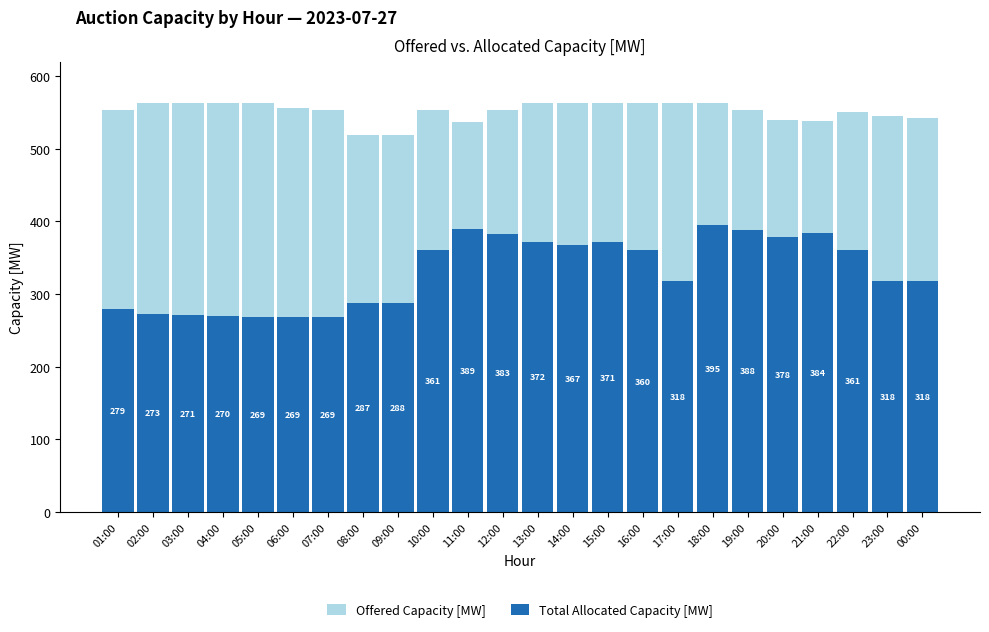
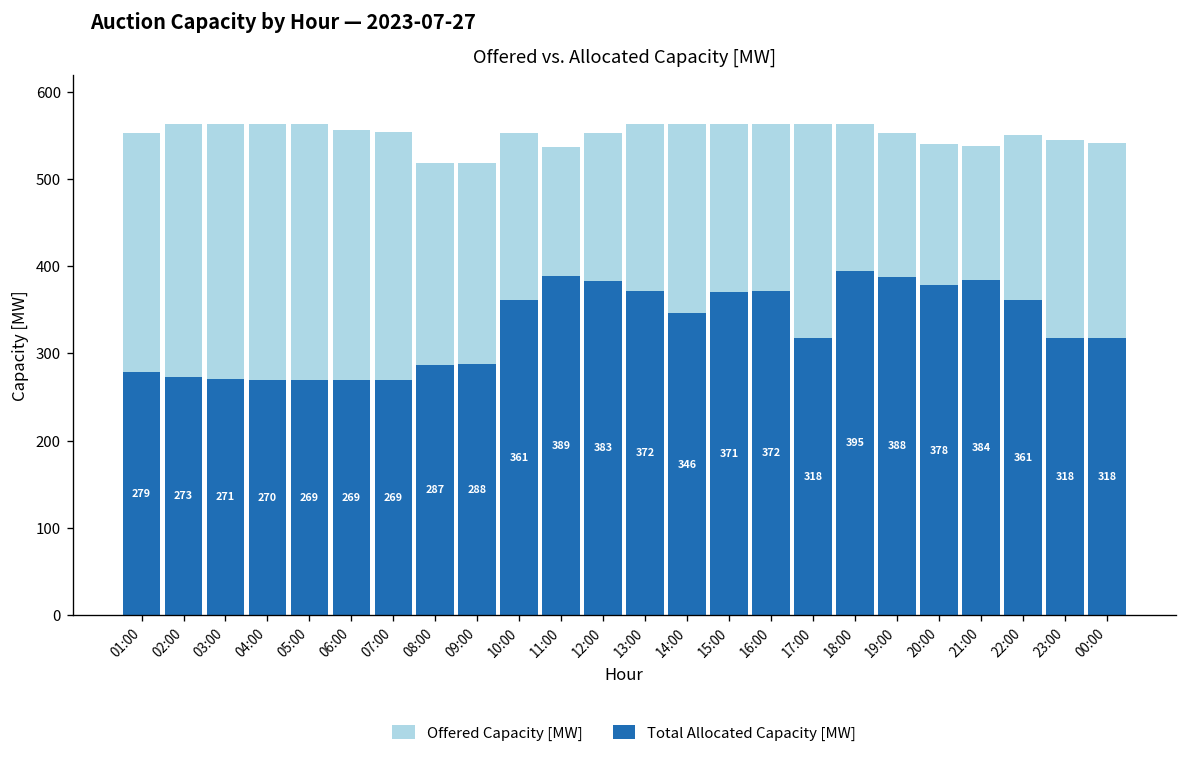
  {
    "Offered Capacity [MW]": {
      "01:00": 550,
      "02:00": 560,
      "03:00": 560,
      "04:00": 560,
      "05:00": 560,
      "06:00": 560,
      "07:00": 550,
      "08:00": 520,
      "09:00": 520,
      "10:00": 550,
      "11:00": 540,
      "12:00": 550,
      "13:00": 560,
      "14:00": 560,
      "15:00": 560,
      "16:00": 560,
      "17:00": 560,
      "18:00": 560,
      "19:00": 550,
      "20:00": 540,
      "21:00": 540,
      "22:00": 550,
      "23:00": 550,
      "00:00": 540
    },
    "Total Allocated Capacity [MW]": {
-     "14:00": 367,
-     "16:00": 360
+     "14:00": 346,
+     "16:00": 372
    }
  }
